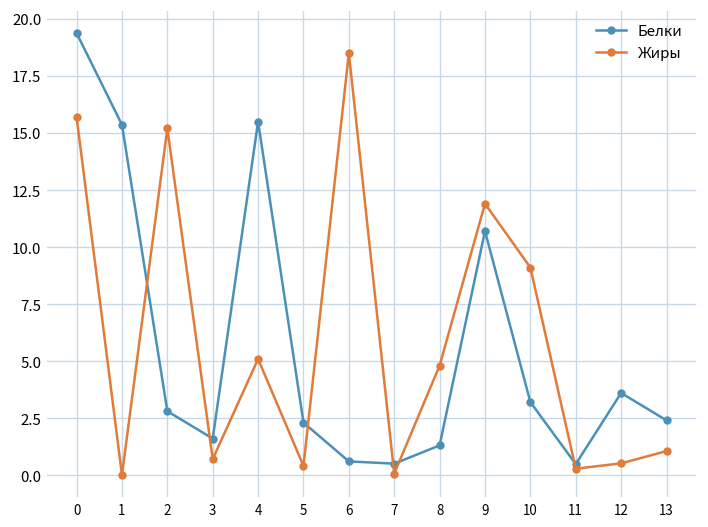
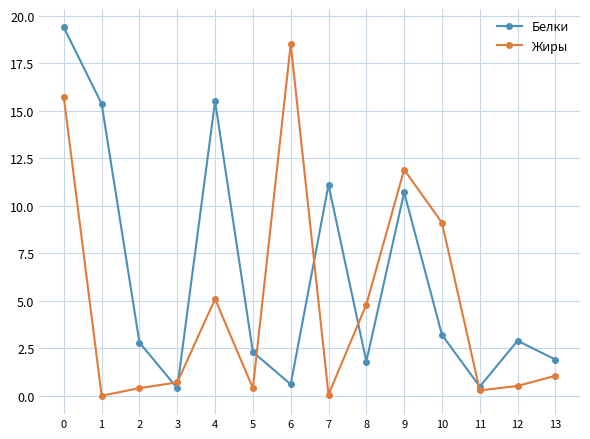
  {
    "Белки": {
      "0": 19.4,
      "1": 15.4,
      "2": 2.8,
-     "3": 1.6,
+     "3": 0.4,
      "4": 15.5,
      "5": 2.3,
      "6": 0.6,
-     "7": 0.5,
-     "8": 1.3,
+     "7": 11.1,
+     "8": 1.8,
      "9": 10.7,
      "10": 3.2,
      "11": 0.5,
-     "12": 3.6,
-     "13": 2.4
+     "12": 2.9,
+     "13": 1.9
    },
    "Жиры": {
      "0": 15.7,
      "1": 0.0,
-     "2": 15.2,
+     "2": 0.4,
      "3": 0.7,
      "4": 5.1,
      "5": 0.4,
      "6": 18.5,
      "7": 0.1,
      "8": 4.8,
      "9": 11.9,
      "10": 9.1,
      "11": 0.3,
      "12": 0.5,
      "13": 1.1
    }
  }
